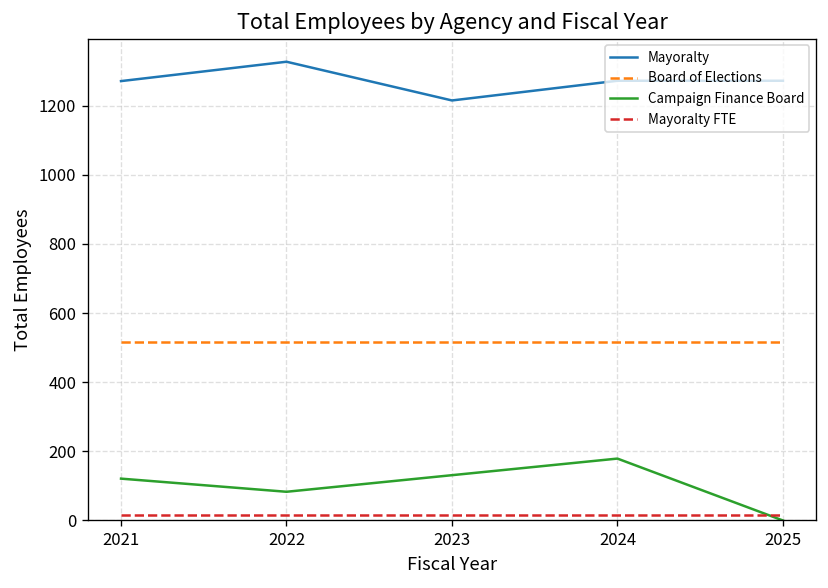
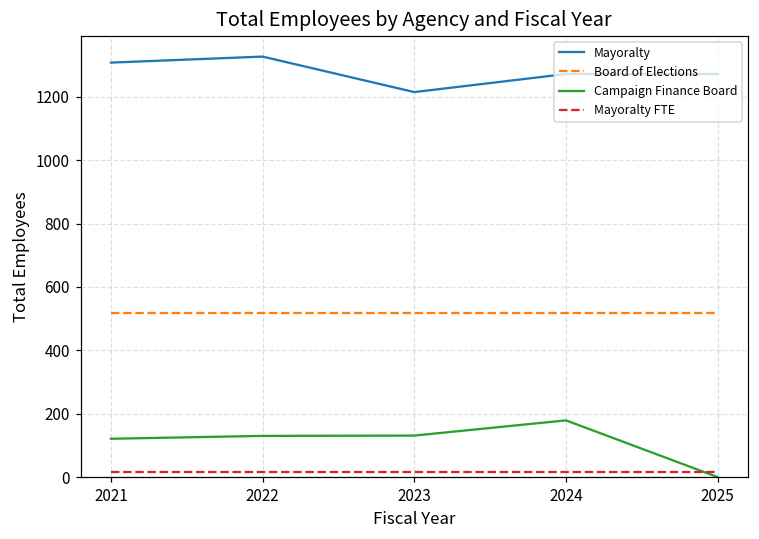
  {
    "Mayoralty": {
-     "2021": 1270,
+     "2021": 1310,
      "2022": 1330,
      "2023": 1220
    },
    "Board of Elections": {
      "2021": 520,
      "2022": 520,
      "2023": 520,
      "2024": 520,
      "2025": 520
    },
    "Campaign Finance Board": {
      "2021": 120,
-     "2022": 80,
+     "2022": 130,
      "2023": 130,
      "2024": 180,
      "2025": 0
    },
    "Mayoralty FTE": {
      "2021": 20,
      "2022": 20,
      "2023": 20,
      "2024": 20,
      "2025": 20
    }
  }
